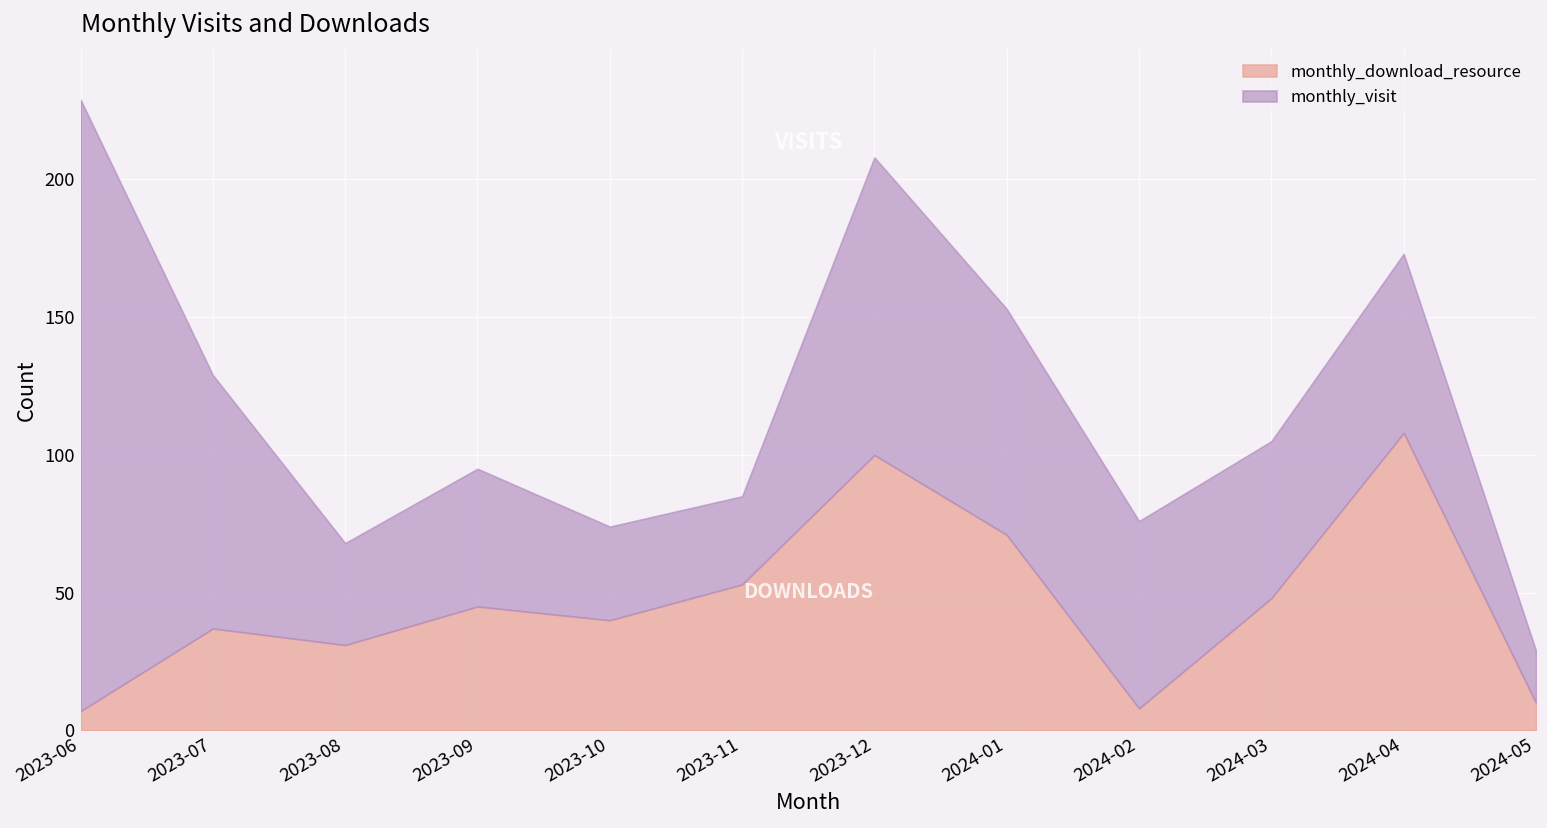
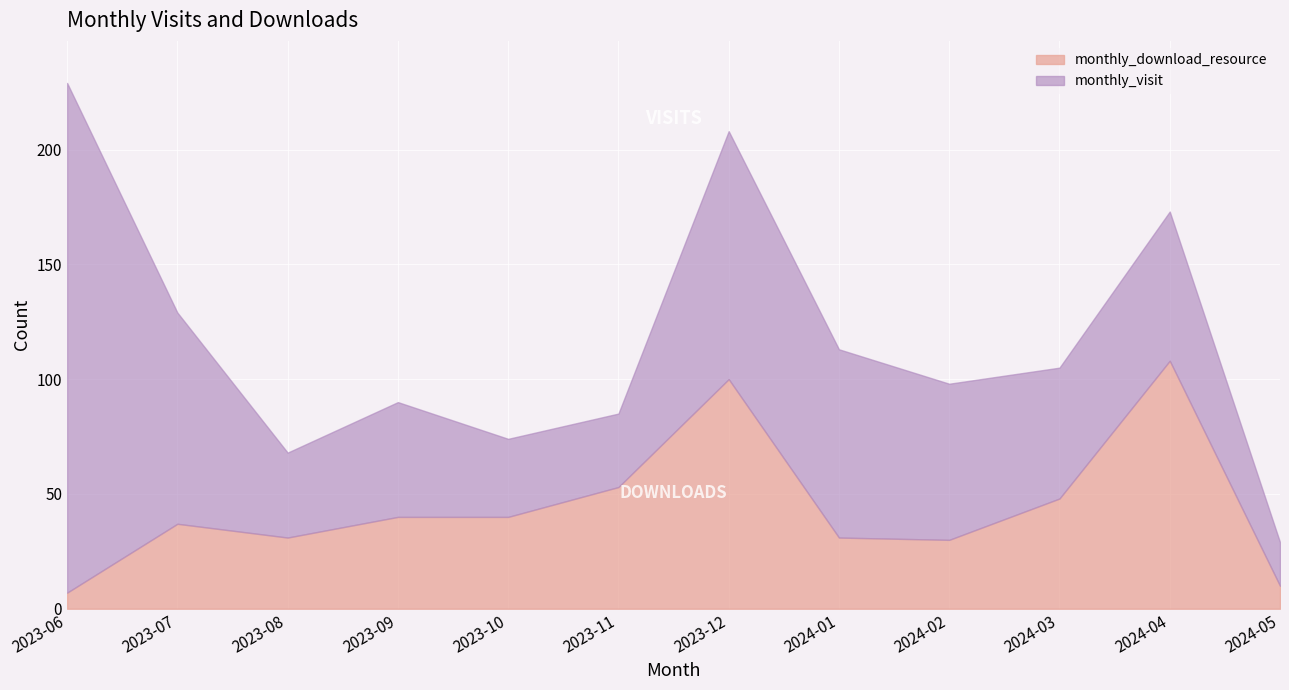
  {
    "monthly_download_resource": {
      "2023-06": 7,
      "2023-07": 37,
      "2023-08": 31,
-     "2023-09": 45,
+     "2023-09": 40,
      "2023-10": 40,
      "2023-11": 53,
      "2023-12": 100,
-     "2024-01": 71,
-     "2024-02": 8,
+     "2024-01": 31,
+     "2024-02": 30,
      "2024-03": 48,
      "2024-04": 108,
      "2024-05": 10
    },
    "monthly_visit": {
      "2023-06": 222,
      "2023-07": 92,
      "2023-08": 37,
      "2023-09": 50,
      "2023-10": 34,
      "2023-11": 32,
      "2023-12": 108,
      "2024-01": 82,
      "2024-02": 68,
      "2024-03": 57,
      "2024-04": 65,
      "2024-05": 19
    }
  }
